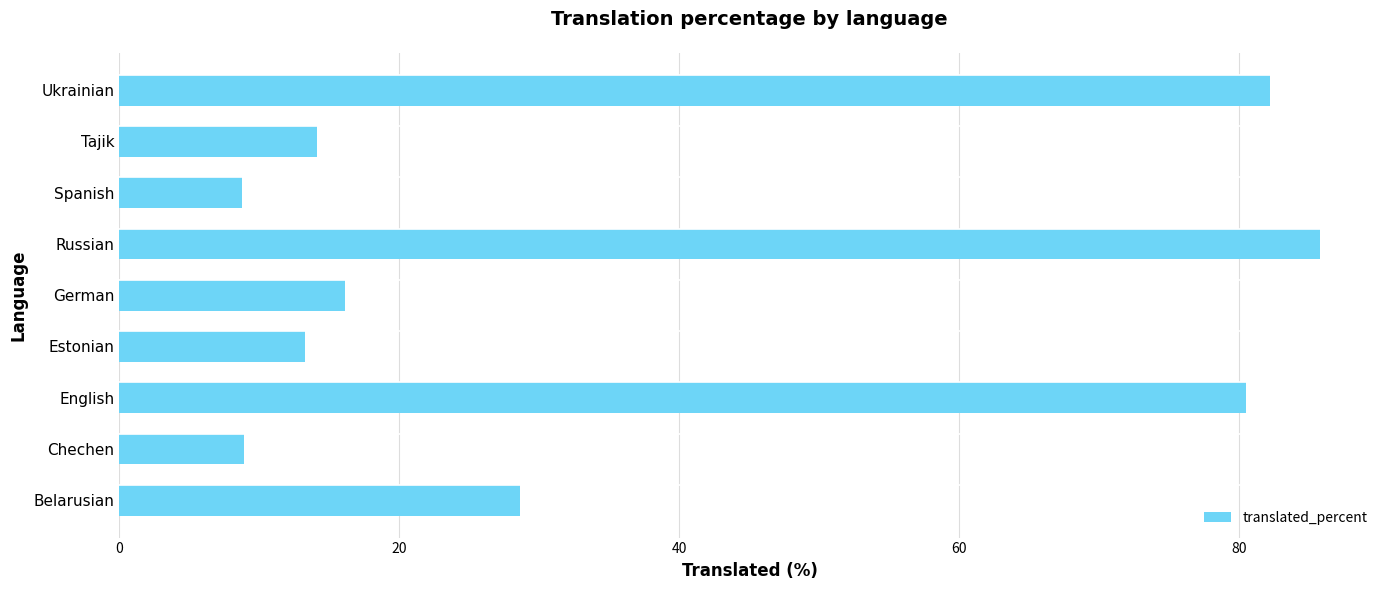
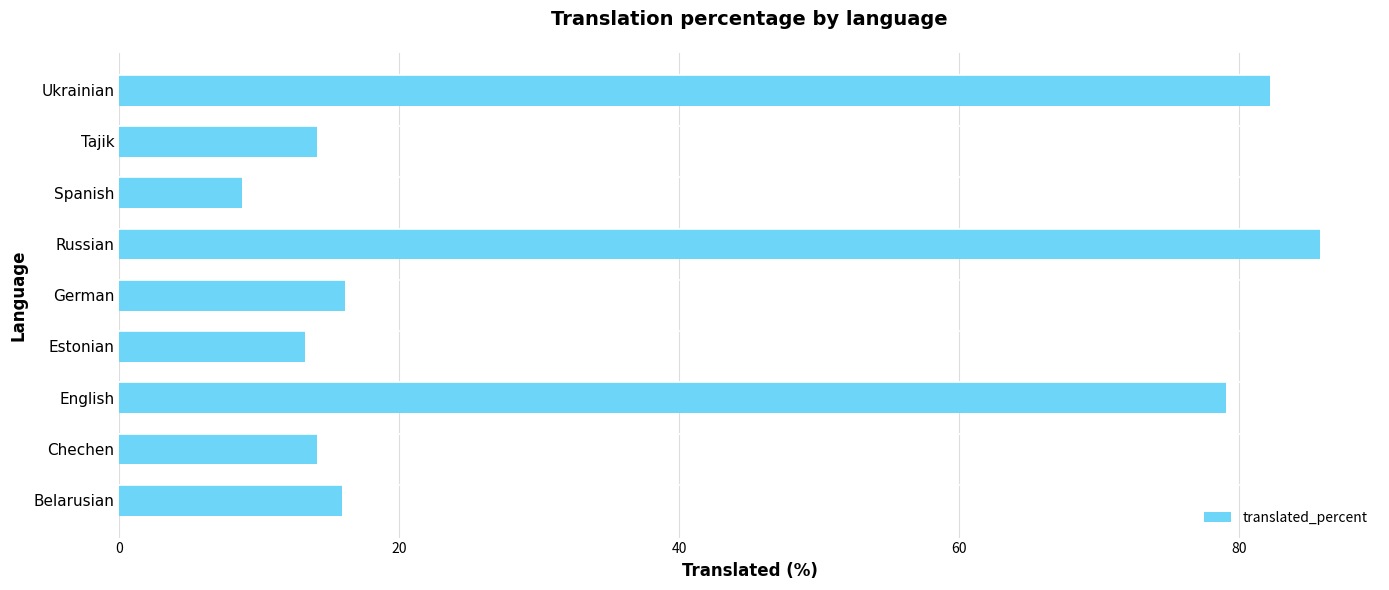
  {
    "Ukrainian": 82.2,
    "Tajik": 14.1,
    "Spanish": 8.8,
    "Russian": 85.8,
    "German": 16.1,
    "Estonian": 13.3,
-   "English": 80.5,
-   "Chechen": 8.9,
-   "Belarusian": 28.6
+   "English": 79.1,
+   "Chechen": 14.1,
+   "Belarusian": 15.9
  }
